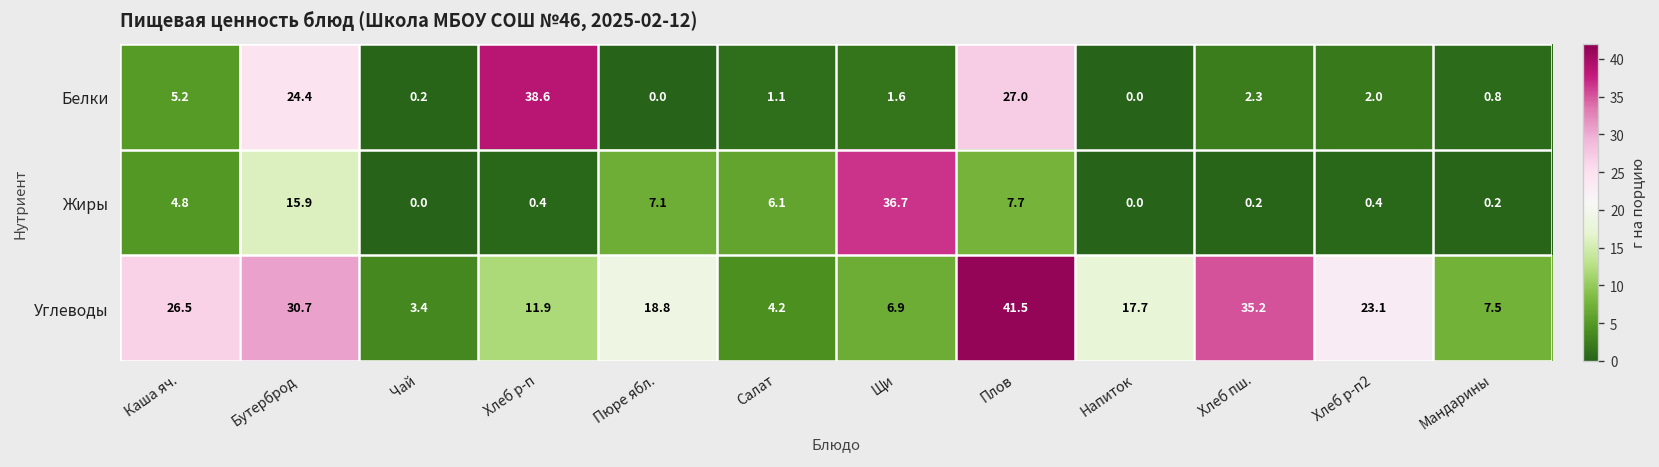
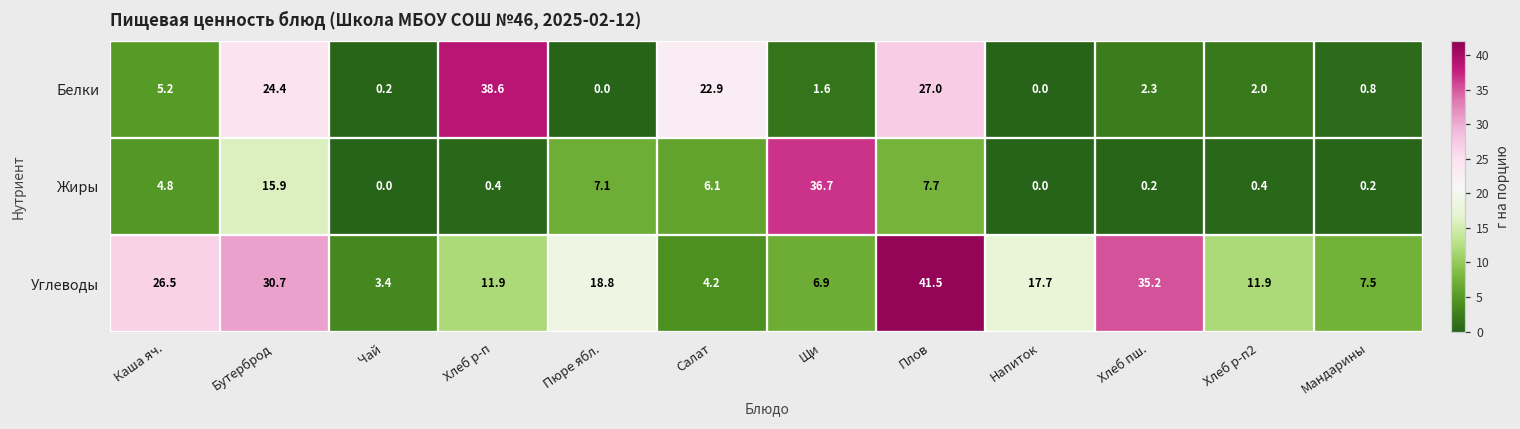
  {
    "Белки": {
      "Каша яч.": 5.2,
      "Бутерброд": 24.4,
      "Чай": 0.2,
      "Хлеб р-п": 38.6,
      "Пюре ябл.": 0.0,
-     "Салат": 1.1,
+     "Салат": 22.9,
      "Щи": 1.6,
      "Плов": 27.0,
      "Напиток": 0.0,
      "Хлеб пш.": 2.3,
      "Хлеб р-п2": 2.0,
      "Мандарины": 0.8
    },
    "Жиры": {
      "Каша яч.": 4.8,
      "Бутерброд": 15.9,
      "Чай": 0.0,
      "Хлеб р-п": 0.4,
      "Пюре ябл.": 7.1,
      "Салат": 6.1,
      "Щи": 36.7,
      "Плов": 7.7,
      "Напиток": 0.0,
      "Хлеб пш.": 0.2,
      "Хлеб р-п2": 0.4,
      "Мандарины": 0.2
    },
    "Углеводы": {
      "Каша яч.": 26.5,
      "Бутерброд": 30.7,
      "Чай": 3.4,
      "Хлеб р-п": 11.9,
      "Пюре ябл.": 18.8,
      "Салат": 4.2,
      "Щи": 6.9,
      "Плов": 41.5,
      "Напиток": 17.7,
      "Хлеб пш.": 35.2,
-     "Хлеб р-п2": 23.1,
+     "Хлеб р-п2": 11.9,
      "Мандарины": 7.5
    }
  }
